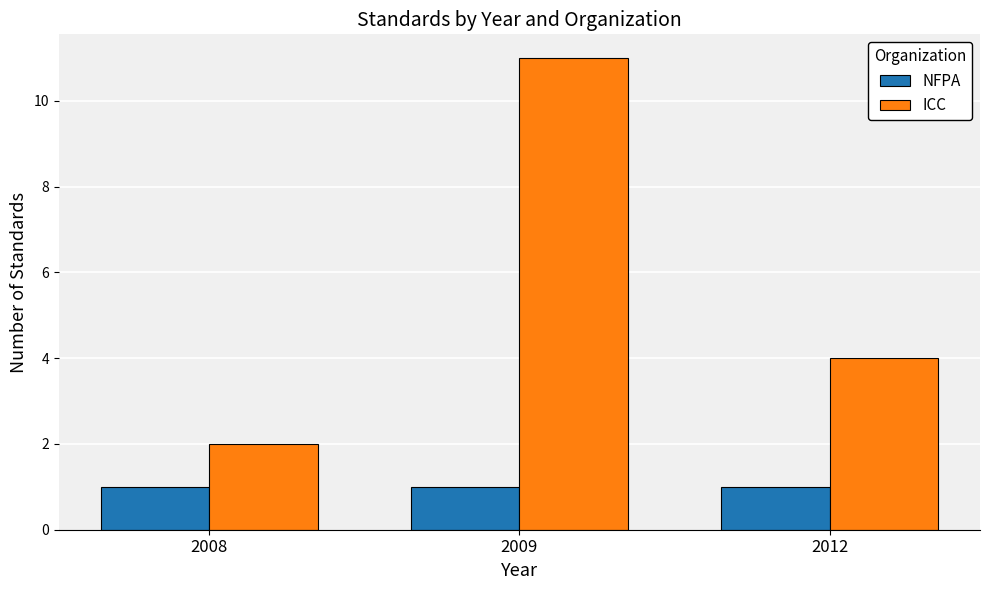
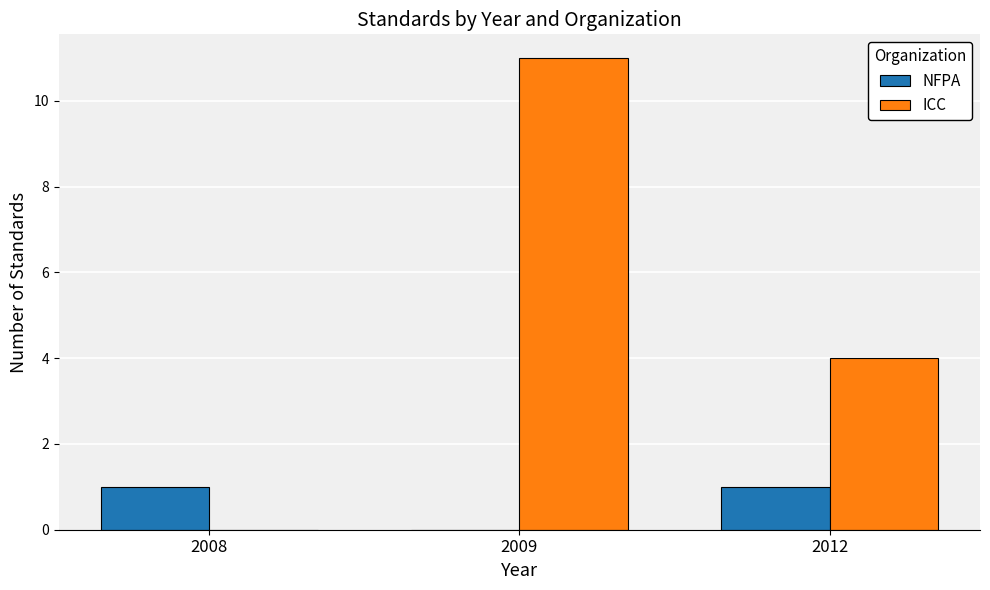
  {
    "NFPA": {
      "2008": 1,
-     "2009": 1,
+     "2009": 0,
      "2012": 1
    },
    "ICC": {
-     "2008": 2,
+     "2008": 0,
      "2009": 11,
      "2012": 4
    }
  }
